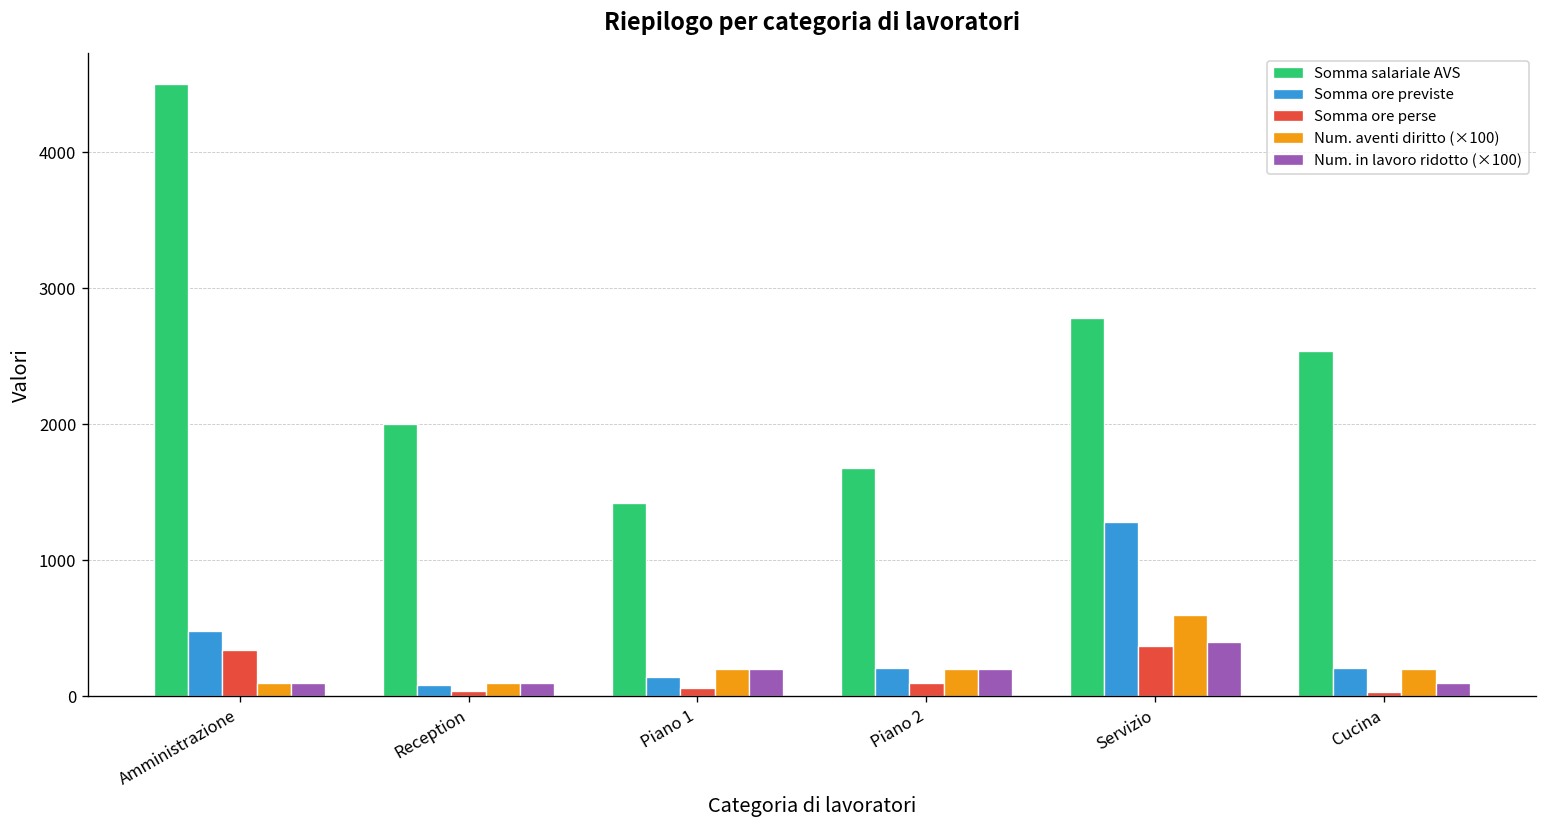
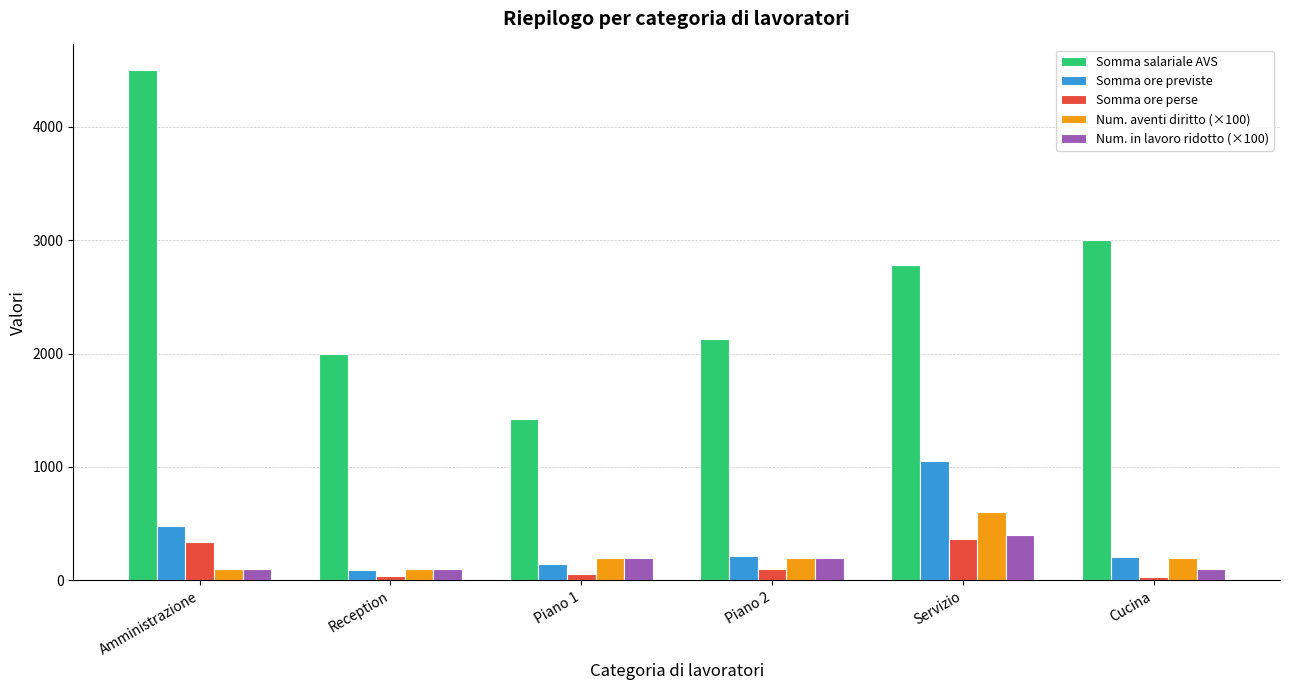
  {
    "Somma salariale AVS": {
      "Amministrazione": 4500,
      "Reception": 2000,
      "Piano 1": 1420,
-     "Piano 2": 1680,
+     "Piano 2": 2130,
      "Servizio": 2780,
-     "Cucina": 2540
+     "Cucina": 3000
    },
    "Somma ore previste": {
      "Amministrazione": 480,
      "Reception": 90,
      "Piano 1": 140,
      "Piano 2": 210,
-     "Servizio": 1280,
+     "Servizio": 1060,
      "Cucina": 210
    },
    "Somma ore perse": {
      "Amministrazione": 340,
      "Reception": 40,
      "Piano 1": 60,
      "Piano 2": 100,
      "Servizio": 370,
      "Cucina": 30
    },
    "Num. aventi diritto (×100)": {
      "Amministrazione": 100,
      "Reception": 100,
      "Piano 1": 200,
      "Piano 2": 200,
      "Servizio": 600,
      "Cucina": 200
    },
    "Num. in lavoro ridotto (×100)": {
      "Amministrazione": 100,
      "Reception": 100,
      "Piano 1": 200,
      "Piano 2": 200,
      "Servizio": 400,
      "Cucina": 100
    }
  }
